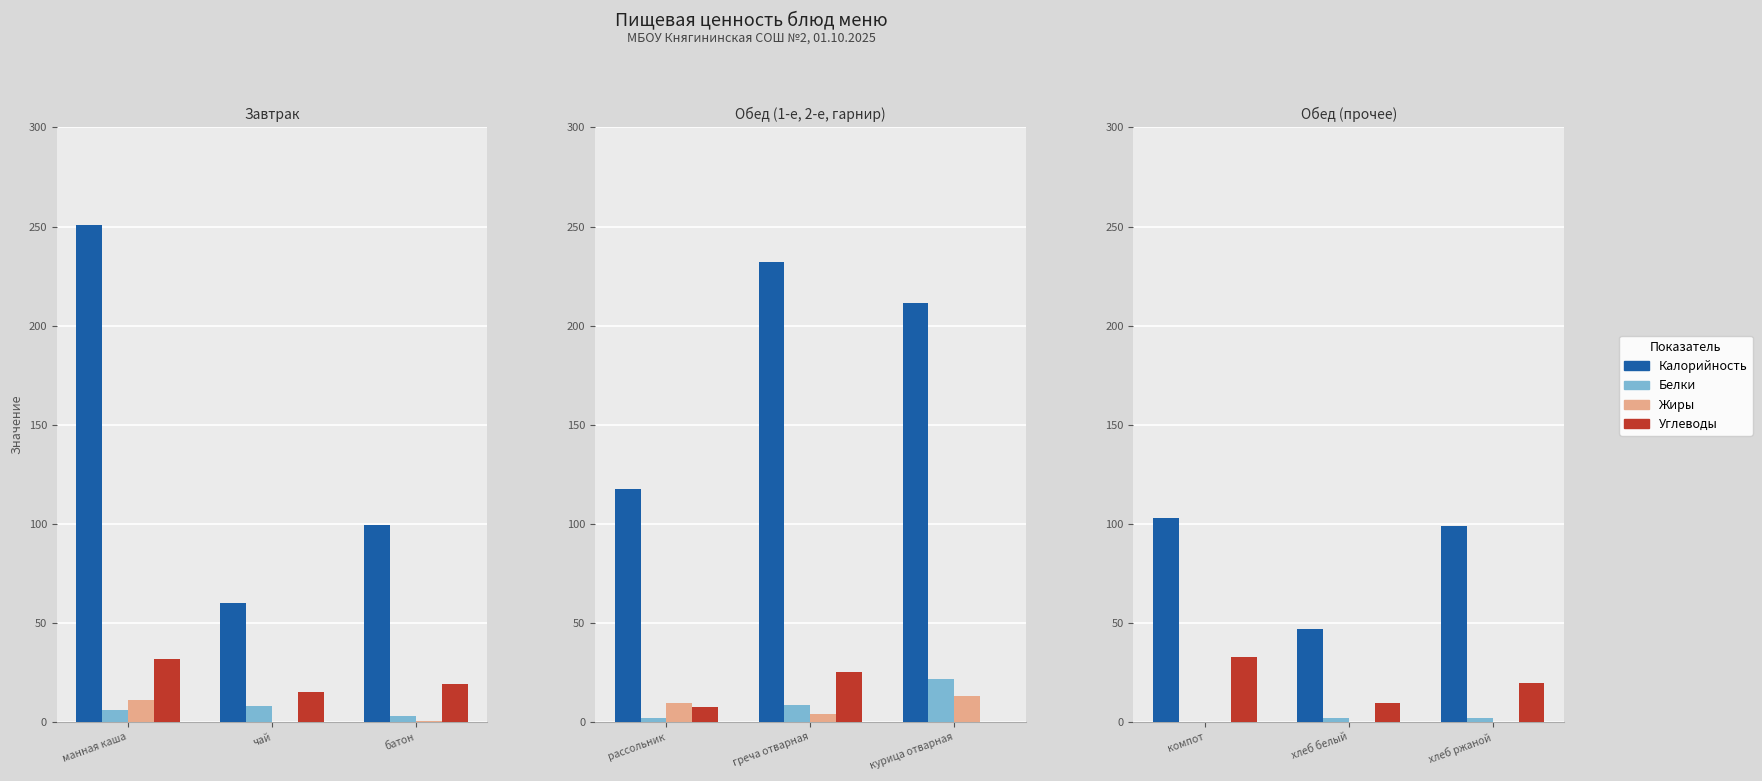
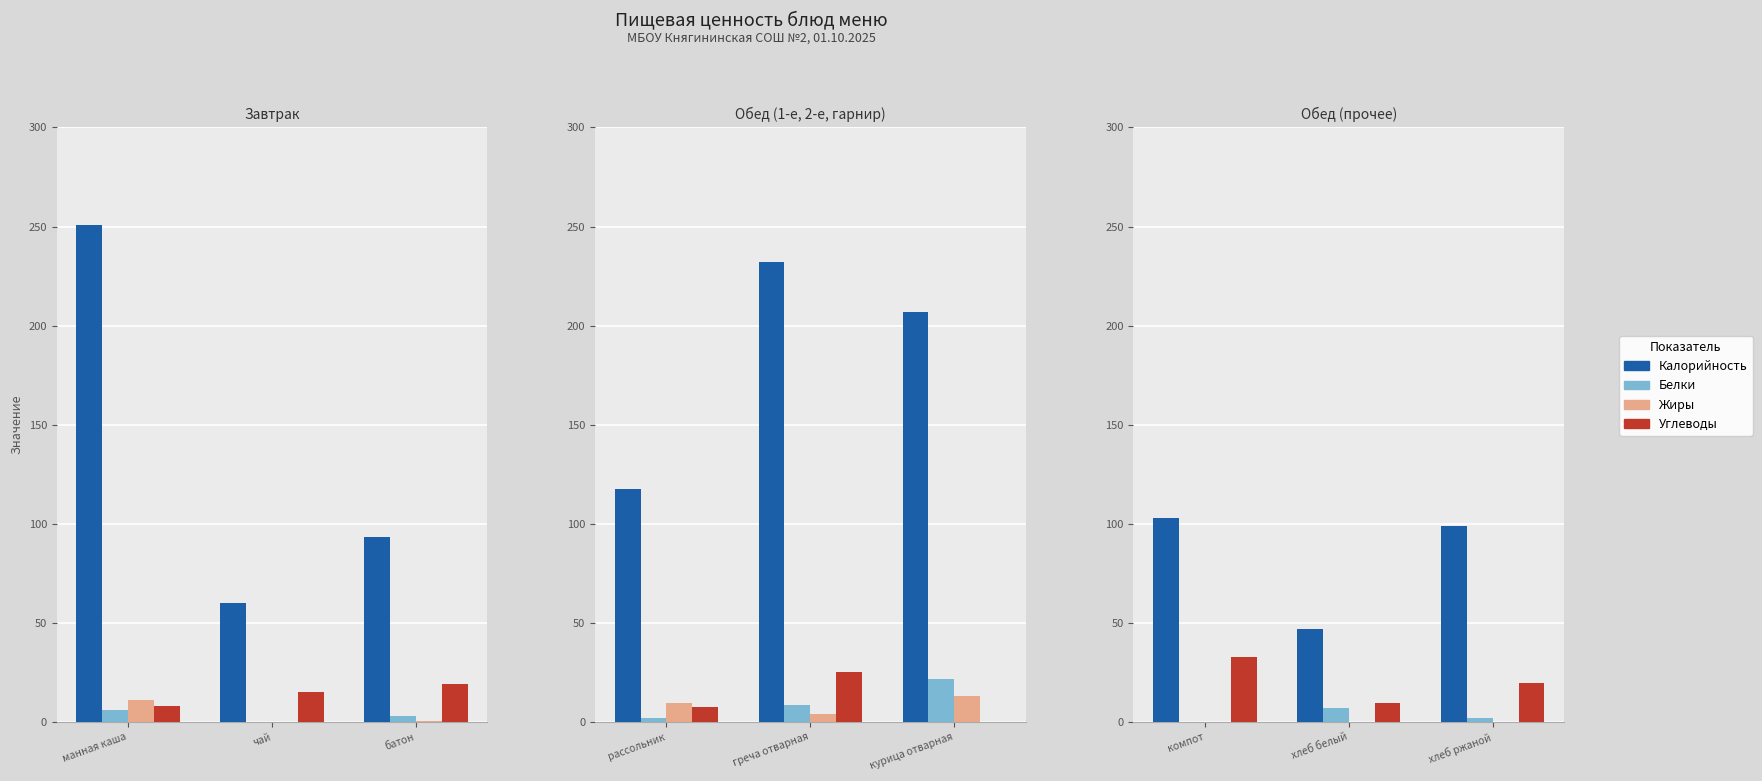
  {
    "Завтрак": {
      "Калорийность": {
        "манная каша": 251,
        "чай": 60,
-       "батон": 99
+       "батон": 94
      },
      "Белки": {
        "манная каша": 6,
-       "чай": 8,
+       "чай": 0,
        "батон": 3
      },
      "Жиры": {
        "манная каша": 11
      },
      "Углеводы": {
-       "манная каша": 32,
+       "манная каша": 8,
        "чай": 15,
        "батон": 19
      }
    },
    "Обед (1-е, 2-е, гарнир)": {
      "Калорийность": {
        "рассольник": 118,
        "греча отварная": 232,
-       "курица отварная": 212
+       "курица отварная": 207
      },
      "Белки": {
        "рассольник": 2,
        "греча отварная": 9,
        "курица отварная": 22
      },
      "Жиры": {
        "рассольник": 9,
        "греча отварная": 4,
        "курица отварная": 13
      },
      "Углеводы": {
        "рассольник": 8,
        "греча отварная": 25,
        "курица отварная": 0
      }
    },
    "Обед (прочее)": {
      "Калорийность": {
        "компот": 103,
        "хлеб белый": 47,
        "хлеб ржаной": 99
      },
      "Белки": {
        "компот": 0,
-       "хлеб белый": 2,
+       "хлеб белый": 7,
        "хлеб ржаной": 2
      },
      "Жиры": {
        "хлеб белый": 0,
        "хлеб ржаной": 0
      },
      "Углеводы": {
        "компот": 33,
        "хлеб белый": 10,
        "хлеб ржаной": 20
      }
    }
  }
